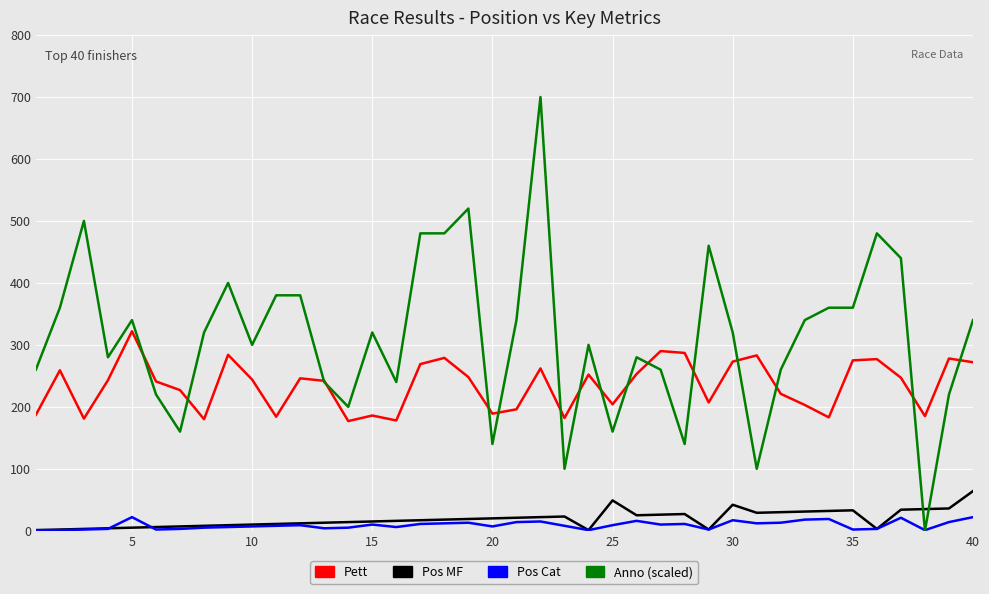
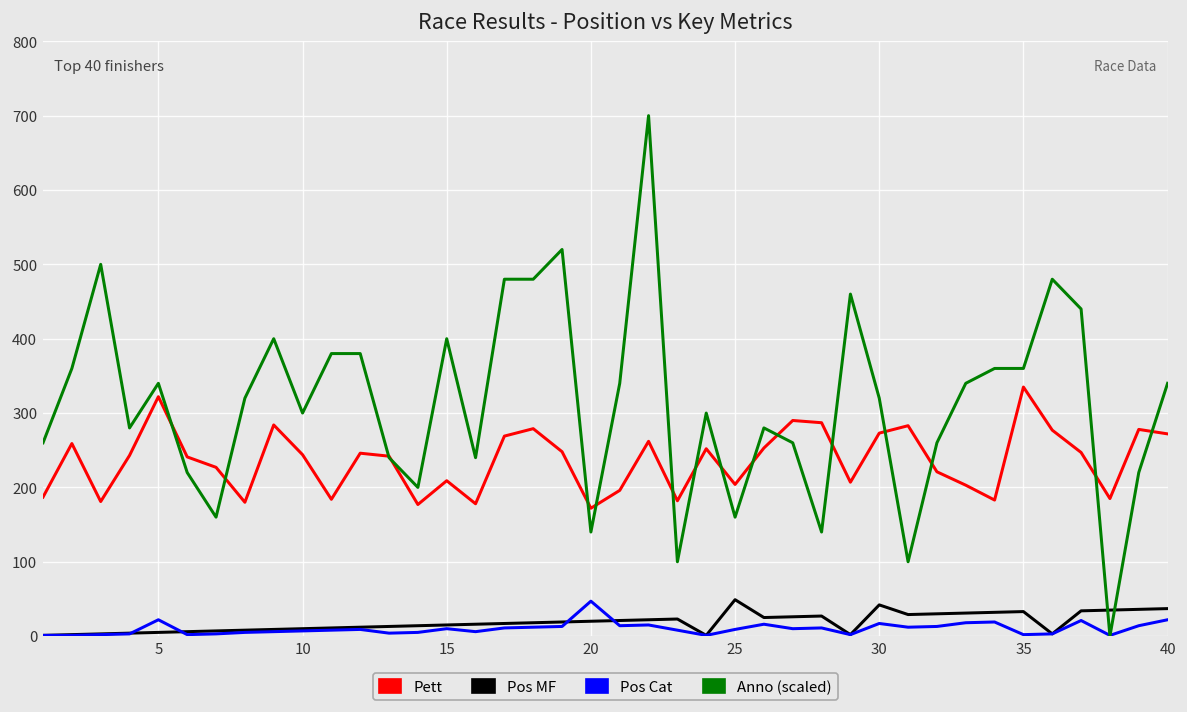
  {
    "Pett": {
      "5": 320,
      "10": 240,
-     "15": 190,
-     "20": 190,
+     "15": 210,
+     "20": 170,
      "25": 200,
      "30": 270,
-     "35": 280,
+     "35": 340,
      "40": 270
    },
    "Pos MF": {
      "5": 10,
      "15": 20,
      "20": 20,
      "25": 50,
      "30": 40,
      "35": 30,
-     "40": 60
+     "40": 40
    },
    "Pos Cat": {
      "5": 20,
      "15": 10,
-     "20": 10,
+     "20": 50,
      "25": 10,
      "30": 20,
      "35": 0,
      "40": 20
    },
    "Anno (scaled)": {
      "5": 340,
      "10": 300,
-     "15": 320,
+     "15": 400,
      "20": 140,
      "25": 160,
      "30": 320,
      "35": 360,
      "40": 340
    }
  }
